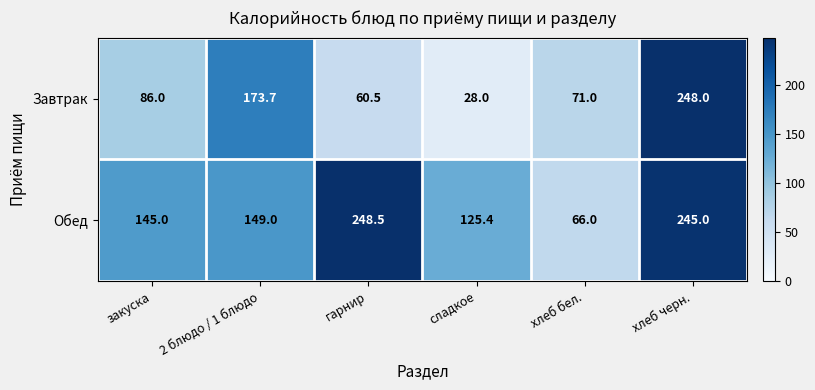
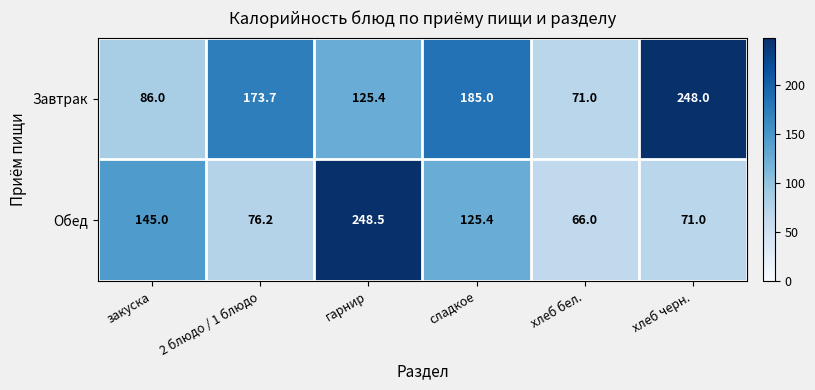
  {
    "Завтрак": {
      "закуска": 86.0,
      "2 блюдо / 1 блюдо": 173.7,
-     "гарнир": 60.5,
-     "сладкое": 28.0,
+     "гарнир": 125.4,
+     "сладкое": 185.0,
      "хлеб бел.": 71.0,
      "хлеб черн.": 248.0
    },
    "Обед": {
      "закуска": 145.0,
-     "2 блюдо / 1 блюдо": 149.0,
+     "2 блюдо / 1 блюдо": 76.2,
      "гарнир": 248.5,
      "сладкое": 125.4,
      "хлеб бел.": 66.0,
-     "хлеб черн.": 245.0
+     "хлеб черн.": 71.0
    }
  }
